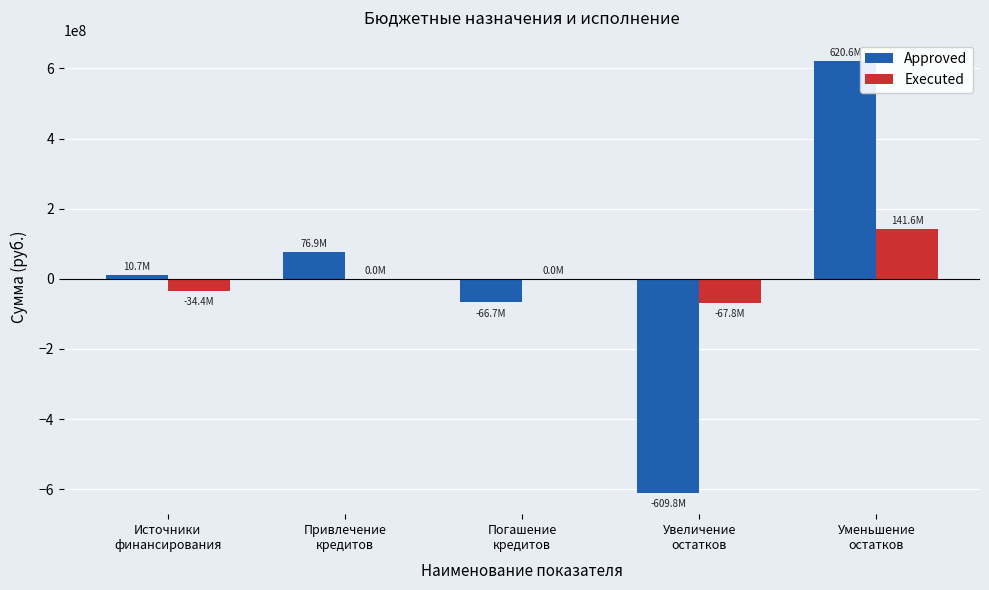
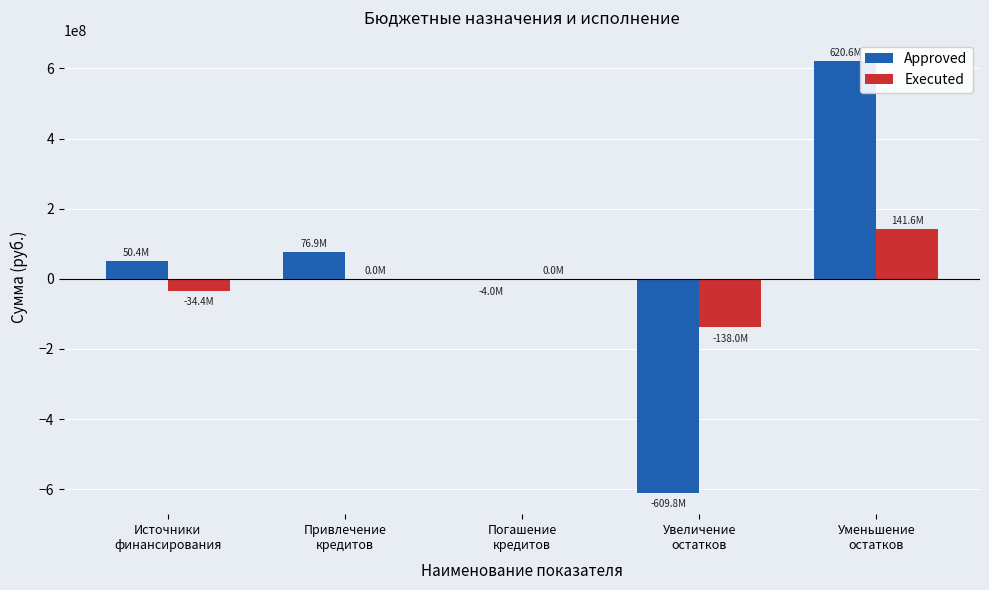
  {
    "Approved": {
-     "Источники финансирования": "10.7M",
+     "Источники финансирования": "50.4M",
      "Привлечение кредитов": "76.9M",
-     "Погашение кредитов": "-66.7M",
+     "Погашение кредитов": "-4.0M",
      "Увеличение остатков": "-609.8M"
    },
    "Executed": {
      "Источники финансирования": "-34.4M",
      "Привлечение кредитов": "0.0M",
      "Погашение кредитов": "0.0M",
-     "Увеличение остатков": "-67.8M",
+     "Увеличение остатков": "-138.0M",
      "Уменьшение остатков": "141.6M"
    }
  }
